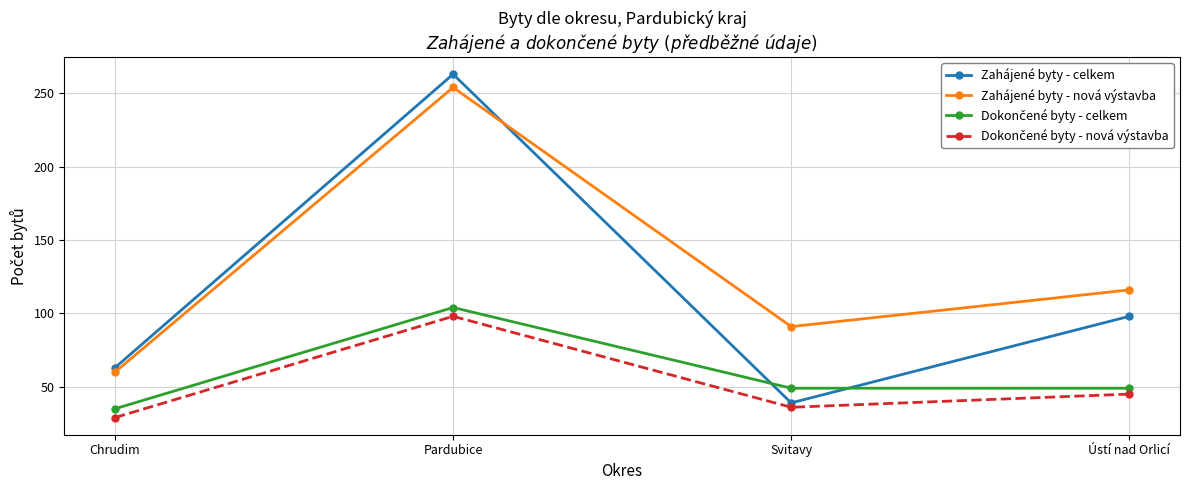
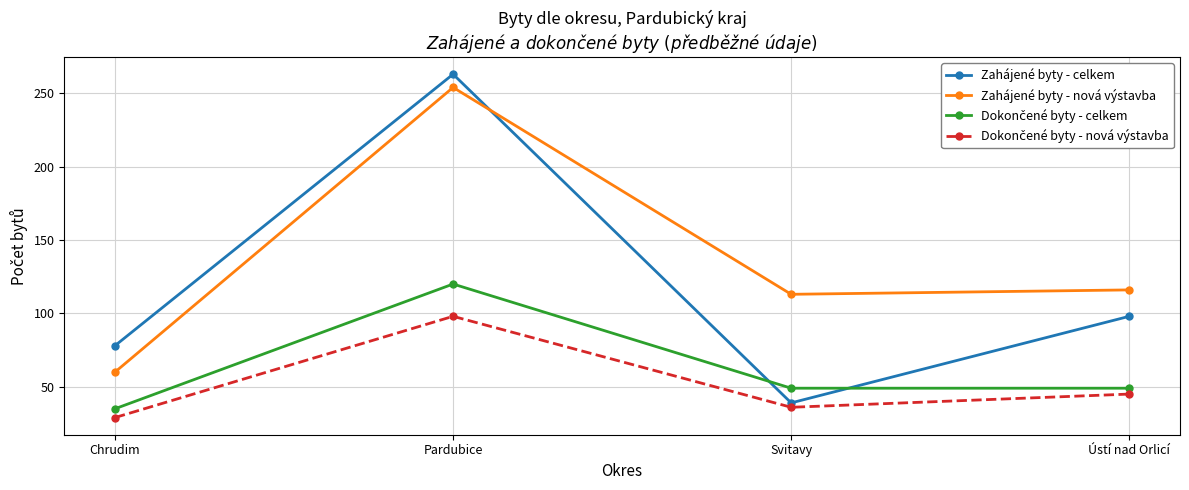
  {
    "Zahájené byty - celkem": {
-     "Chrudim": 63,
+     "Chrudim": 78,
      "Pardubice": 263,
      "Svitavy": 39,
      "Ústí nad Orlicí": 98
    },
    "Zahájené byty - nová výstavba": {
      "Chrudim": 60,
      "Pardubice": 254,
-     "Svitavy": 91,
+     "Svitavy": 113,
      "Ústí nad Orlicí": 116
    },
    "Dokončené byty - celkem": {
      "Chrudim": 35,
-     "Pardubice": 104,
+     "Pardubice": 120,
      "Svitavy": 49,
      "Ústí nad Orlicí": 49
    },
    "Dokončené byty - nová výstavba": {
      "Chrudim": 29,
      "Pardubice": 98,
      "Svitavy": 36,
      "Ústí nad Orlicí": 45
    }
  }
